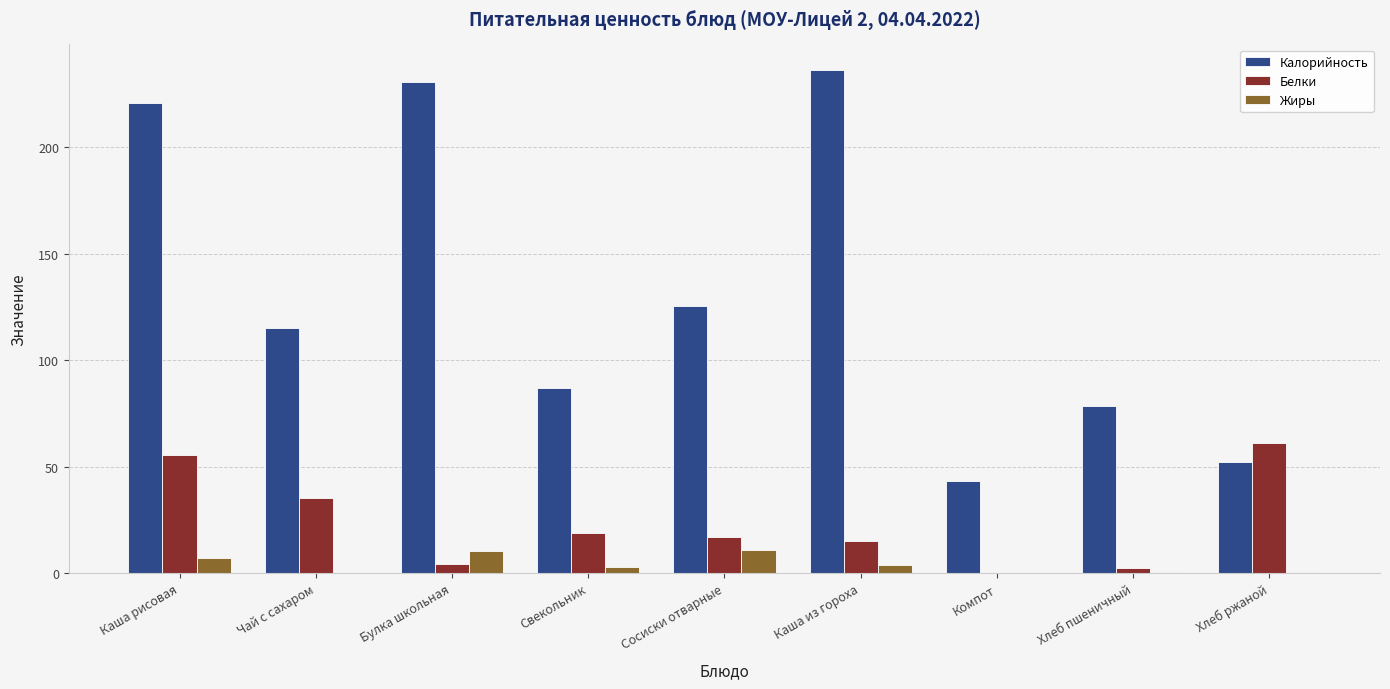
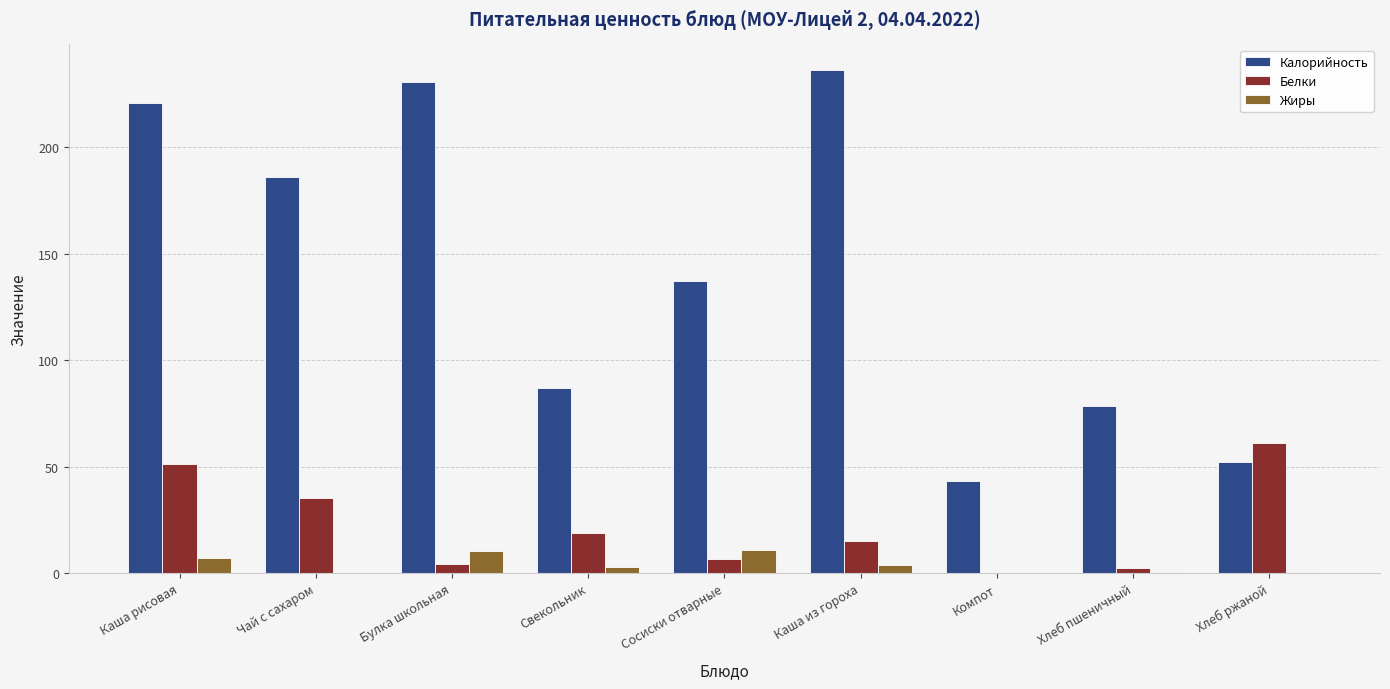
  {
    "Калорийность": {
      "Каша рисовая": 221,
-     "Чай с сахаром": 115,
+     "Чай с сахаром": 186,
      "Булка школьная": 231,
      "Свекольник": 87,
-     "Сосиски отварные": 125,
+     "Сосиски отварные": 137,
      "Каша из гороха": 236,
      "Компот": 43,
      "Хлеб пшеничный": 79,
      "Хлеб ржаной": 52
    },
    "Белки": {
-     "Каша рисовая": 56,
+     "Каша рисовая": 51,
      "Чай с сахаром": 35,
      "Булка школьная": 4,
      "Свекольник": 19,
-     "Сосиски отварные": 17,
+     "Сосиски отварные": 6,
      "Каша из гороха": 15,
      "Хлеб пшеничный": 2,
      "Хлеб ржаной": 61
    },
    "Жиры": {
      "Каша рисовая": 7,
      "Чай с сахаром": 0,
      "Булка школьная": 10,
      "Свекольник": 3,
      "Сосиски отварные": 11,
      "Каша из гороха": 4,
      "Компот": 0
    }
  }
